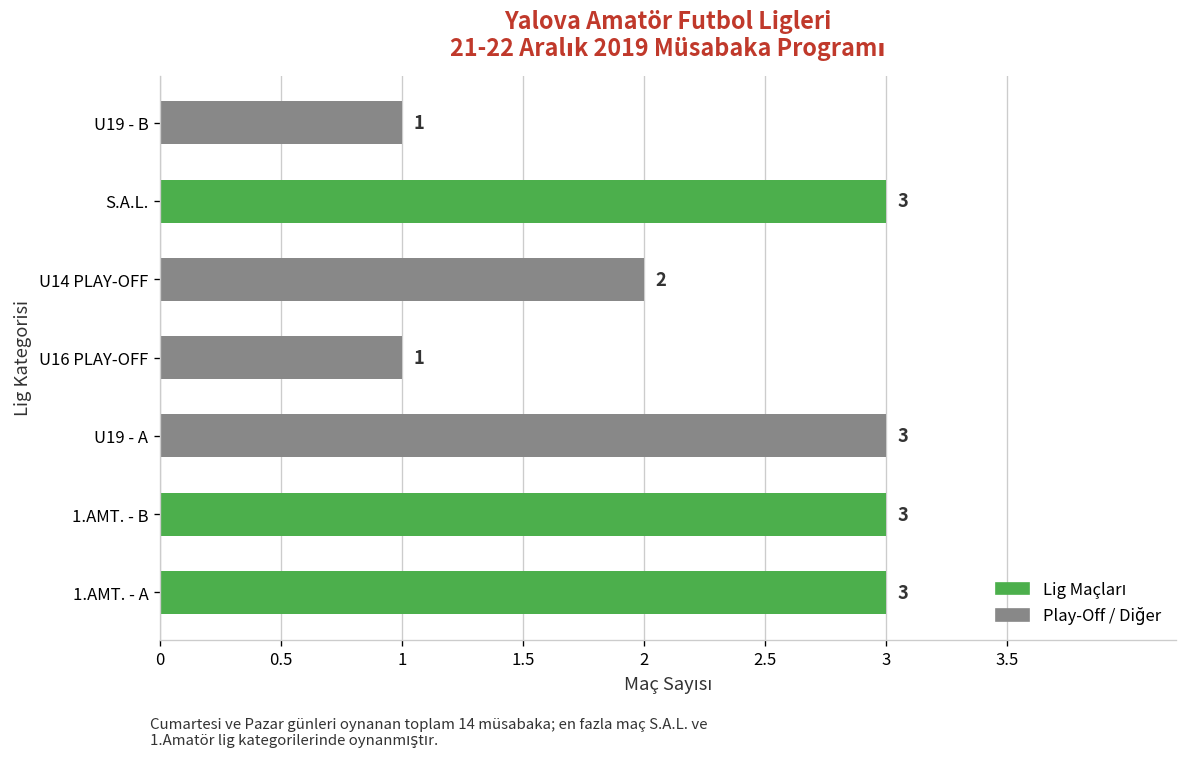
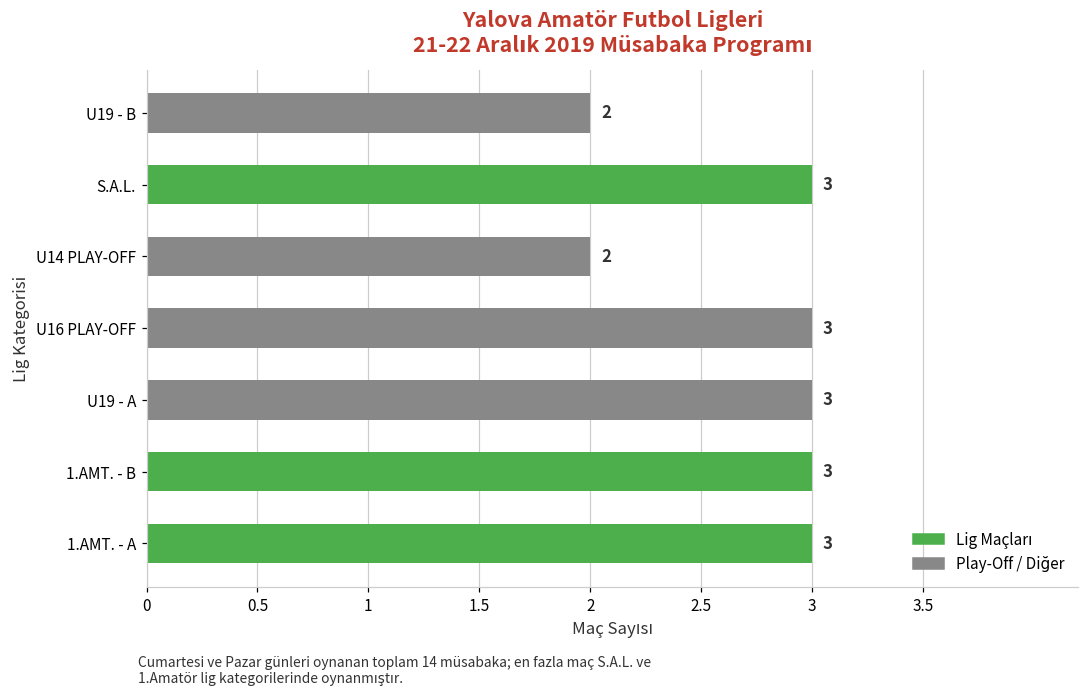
  {
-   "U19 - B": 1,
+   "U19 - B": 2,
    "S.A.L.": 3,
    "U14 PLAY-OFF": 2,
-   "U16 PLAY-OFF": 1,
+   "U16 PLAY-OFF": 3,
    "U19 - A": 3,
    "1.AMT. - B": 3,
    "1.AMT. - A": 3
  }
